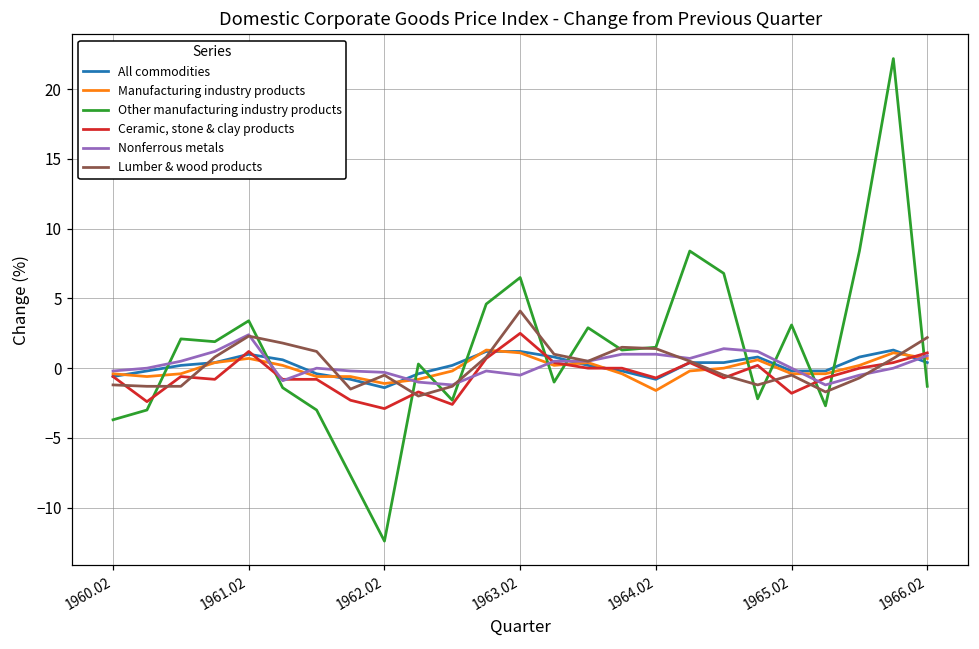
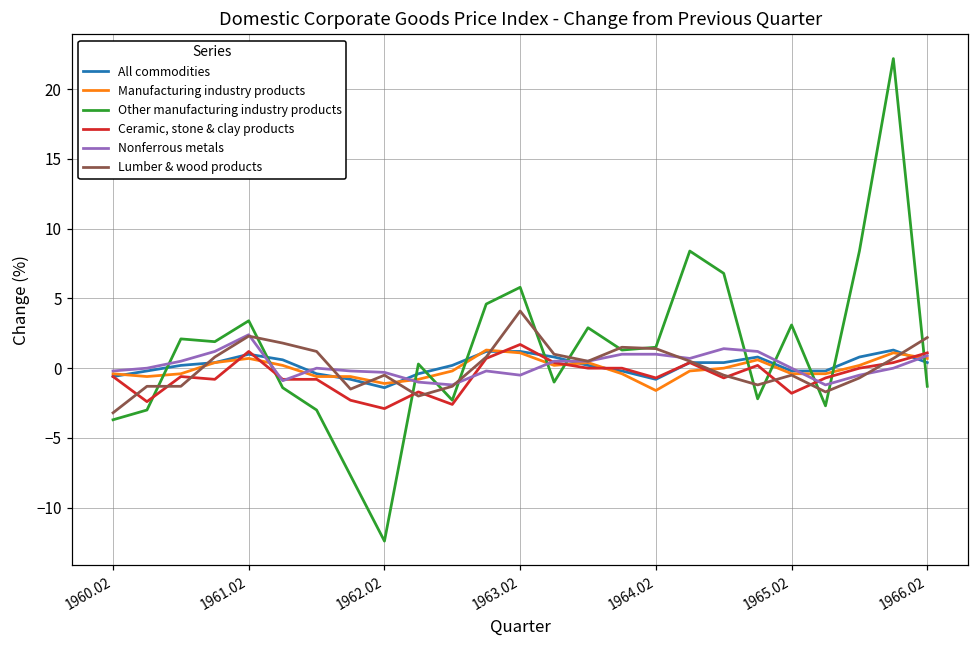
  {
    "All commodities": {
      "1962.02": -1.4,
      "1966.02": 0.4
    },
    "Manufacturing industry products": {
      "1961.02": 0.7,
      "1962.02": -1.1,
      "1964.02": -1.6
    },
    "Other manufacturing industry products": {
      "1960.02": -3.7,
      "1961.02": 3.4,
      "1962.02": -12.4,
-     "1963.02": 6.5,
+     "1963.02": 5.8,
      "1965.02": 3.1,
      "1966.02": -1.3
    },
    "Ceramic, stone & clay products": {
      "1962.02": -2.9,
-     "1963.02": 2.5,
+     "1963.02": 1.7,
      "1965.02": -1.8
    },
    "Nonferrous metals": {
      "1960.02": -0.2,
      "1963.02": -0.5,
      "1964.02": 1.0
    },
    "Lumber & wood products": {
-     "1960.02": -1.2,
+     "1960.02": -3.2,
      "1963.02": 4.1,
      "1966.02": 2.2
    }
  }
